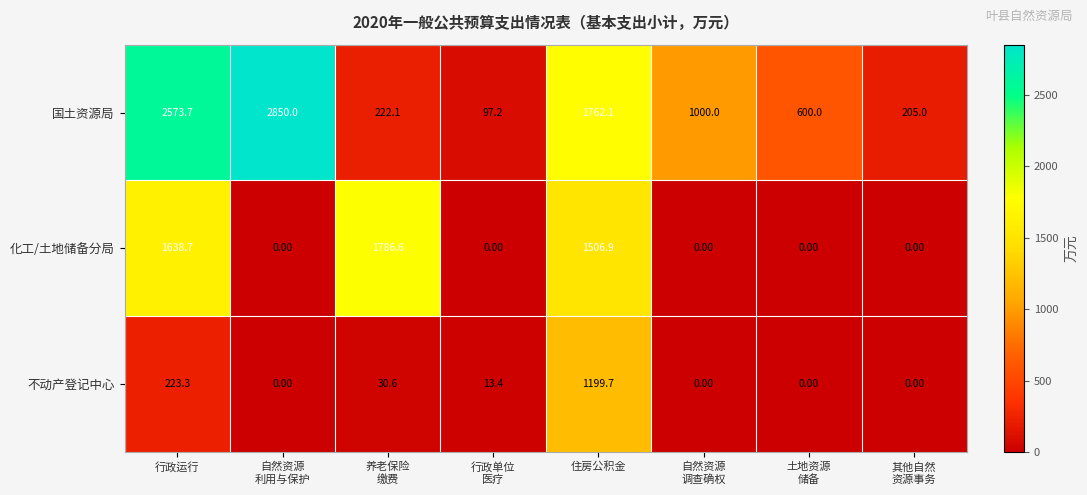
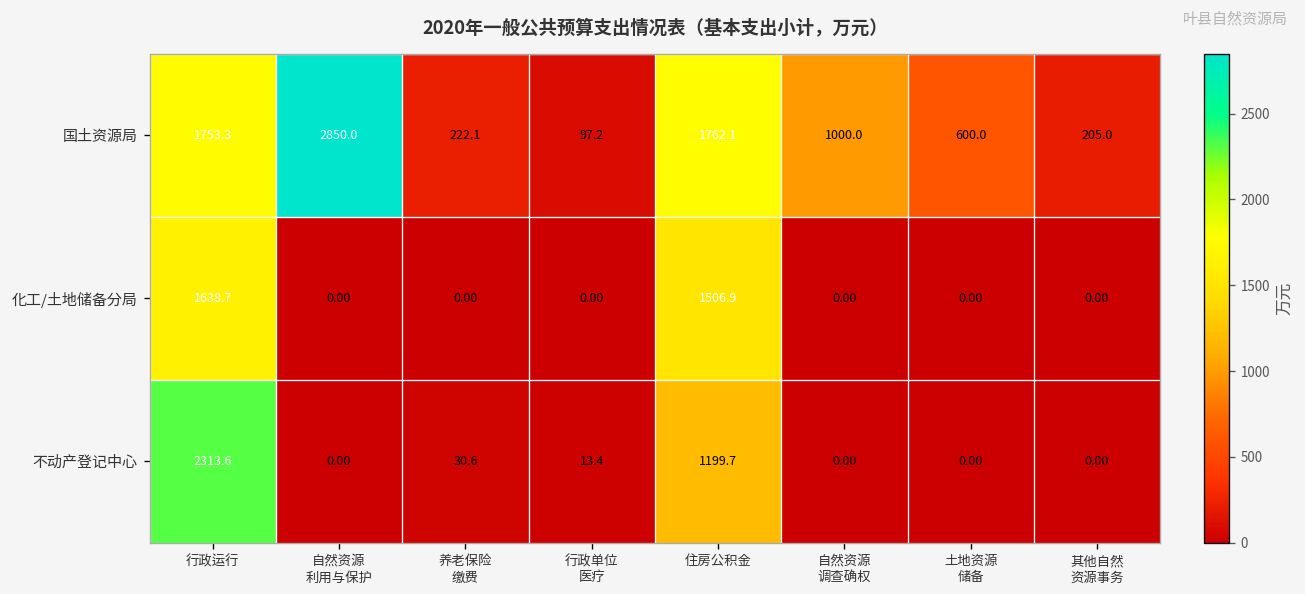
  {
    "国土资源局": {
-     "行政运行": 2573.7,
+     "行政运行": 1753.3,
      "自然资源 利用与保护": 2850.0,
      "养老保险 缴费": 222.1,
      "行政单位 医疗": 97.2,
      "住房公积金": 1762.1,
      "自然资源 调查确权": 1000.0,
      "土地资源 储备": 600.0,
      "其他自然 资源事务": 205.0
    },
    "化工/土地储备分局": {
      "行政运行": 1638.7,
      "自然资源 利用与保护": 0.00,
-     "养老保险 缴费": 1786.6,
+     "养老保险 缴费": 0.00,
      "行政单位 医疗": 0.00,
      "住房公积金": 1506.9,
      "自然资源 调查确权": 0.00,
      "土地资源 储备": 0.00,
      "其他自然 资源事务": 0.00
    },
    "不动产登记中心": {
-     "行政运行": 223.3,
+     "行政运行": 2313.6,
      "自然资源 利用与保护": 0.00,
      "养老保险 缴费": 30.6,
      "行政单位 医疗": 13.4,
      "住房公积金": 1199.7,
      "自然资源 调查确权": 0.00,
      "土地资源 储备": 0.00,
      "其他自然 资源事务": 0.00
    }
  }
